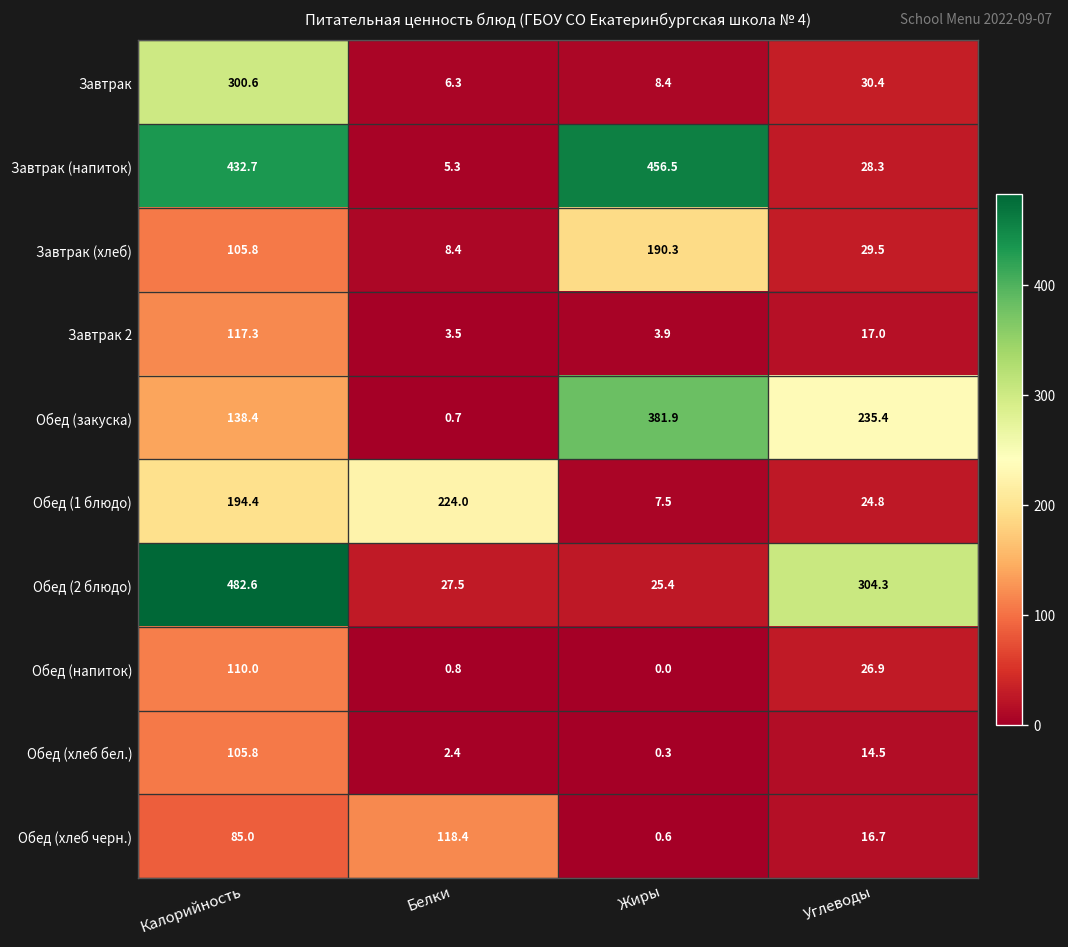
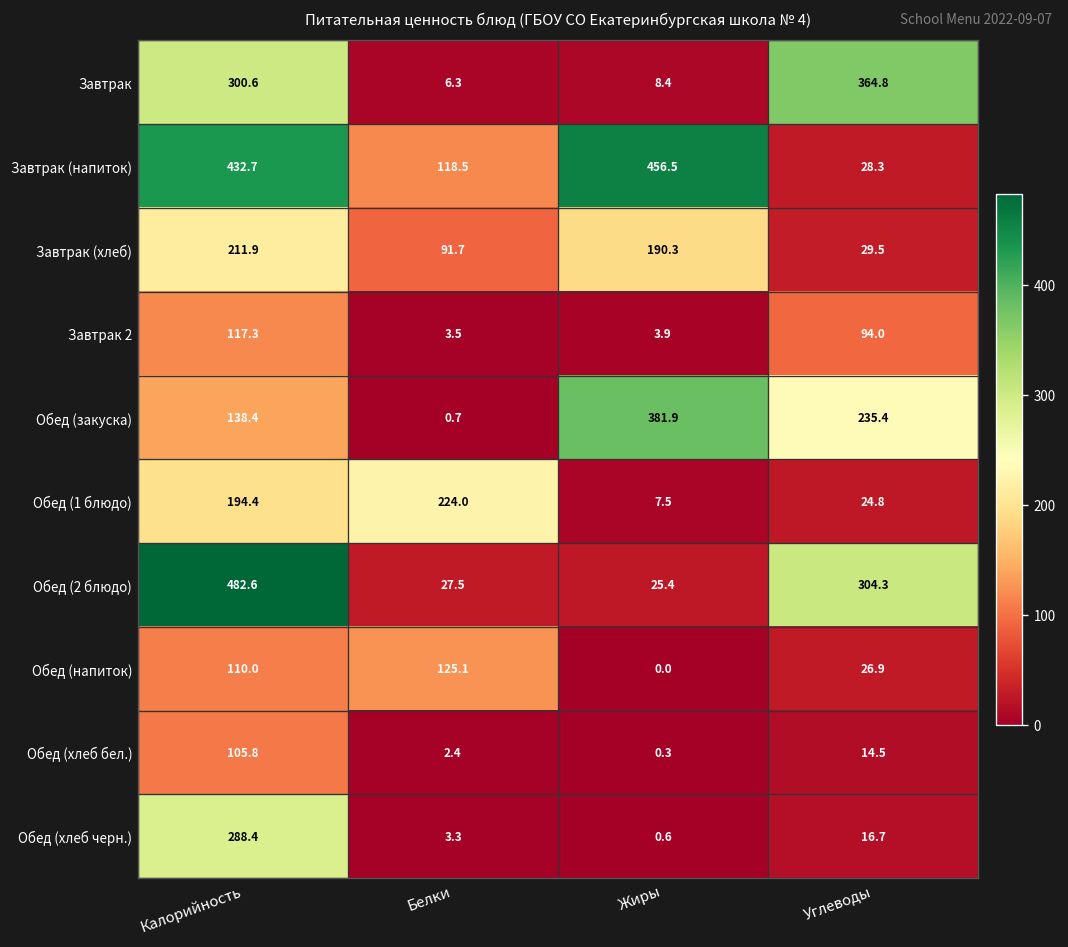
  {
    "Завтрак": {
      "Калорийность": 300.6,
      "Белки": 6.3,
      "Жиры": 8.4,
-     "Углеводы": 30.4
+     "Углеводы": 364.8
    },
    "Завтрак (напиток)": {
      "Калорийность": 432.7,
-     "Белки": 5.3,
+     "Белки": 118.5,
      "Жиры": 456.5,
      "Углеводы": 28.3
    },
    "Завтрак (хлеб)": {
-     "Калорийность": 105.8,
-     "Белки": 8.4,
+     "Калорийность": 211.9,
+     "Белки": 91.7,
      "Жиры": 190.3,
      "Углеводы": 29.5
    },
    "Завтрак 2": {
      "Калорийность": 117.3,
      "Белки": 3.5,
      "Жиры": 3.9,
-     "Углеводы": 17.0
+     "Углеводы": 94.0
    },
    "Обед (закуска)": {
      "Калорийность": 138.4,
      "Белки": 0.7,
      "Жиры": 381.9,
      "Углеводы": 235.4
    },
    "Обед (1 блюдо)": {
      "Калорийность": 194.4,
      "Белки": 224.0,
      "Жиры": 7.5,
      "Углеводы": 24.8
    },
    "Обед (2 блюдо)": {
      "Калорийность": 482.6,
      "Белки": 27.5,
      "Жиры": 25.4,
      "Углеводы": 304.3
    },
    "Обед (напиток)": {
      "Калорийность": 110.0,
-     "Белки": 0.8,
+     "Белки": 125.1,
      "Жиры": 0.0,
      "Углеводы": 26.9
    },
    "Обед (хлеб бел.)": {
      "Калорийность": 105.8,
      "Белки": 2.4,
      "Жиры": 0.3,
      "Углеводы": 14.5
    },
    "Обед (хлеб черн.)": {
-     "Калорийность": 85.0,
-     "Белки": 118.4,
+     "Калорийность": 288.4,
+     "Белки": 3.3,
      "Жиры": 0.6,
      "Углеводы": 16.7
    }
  }
